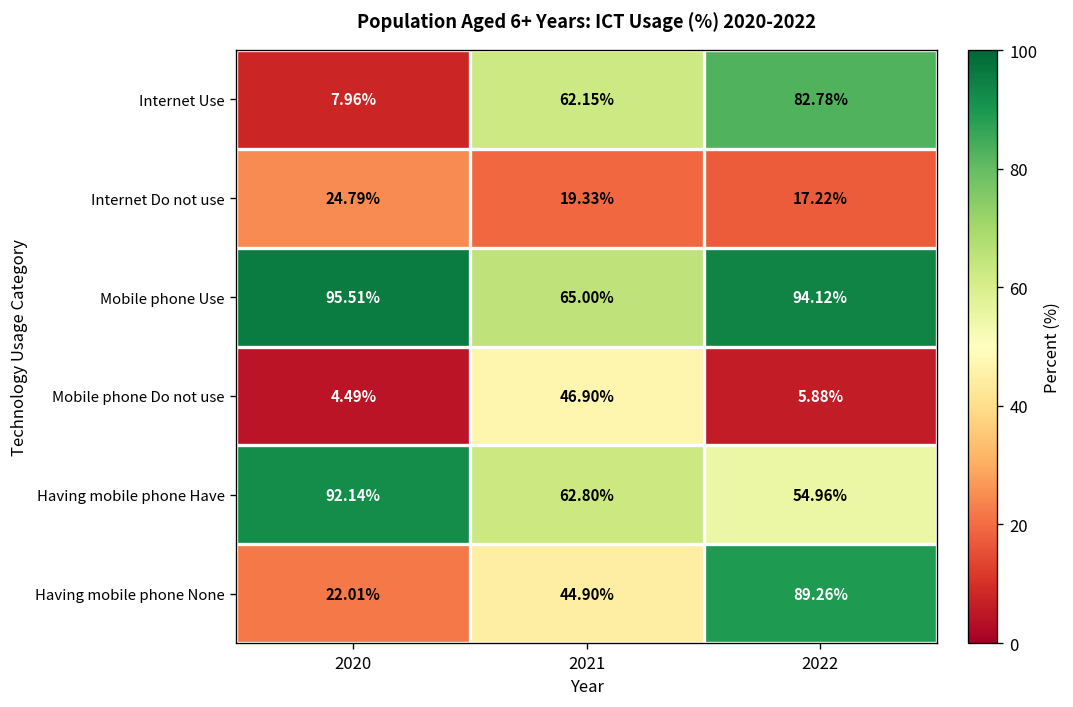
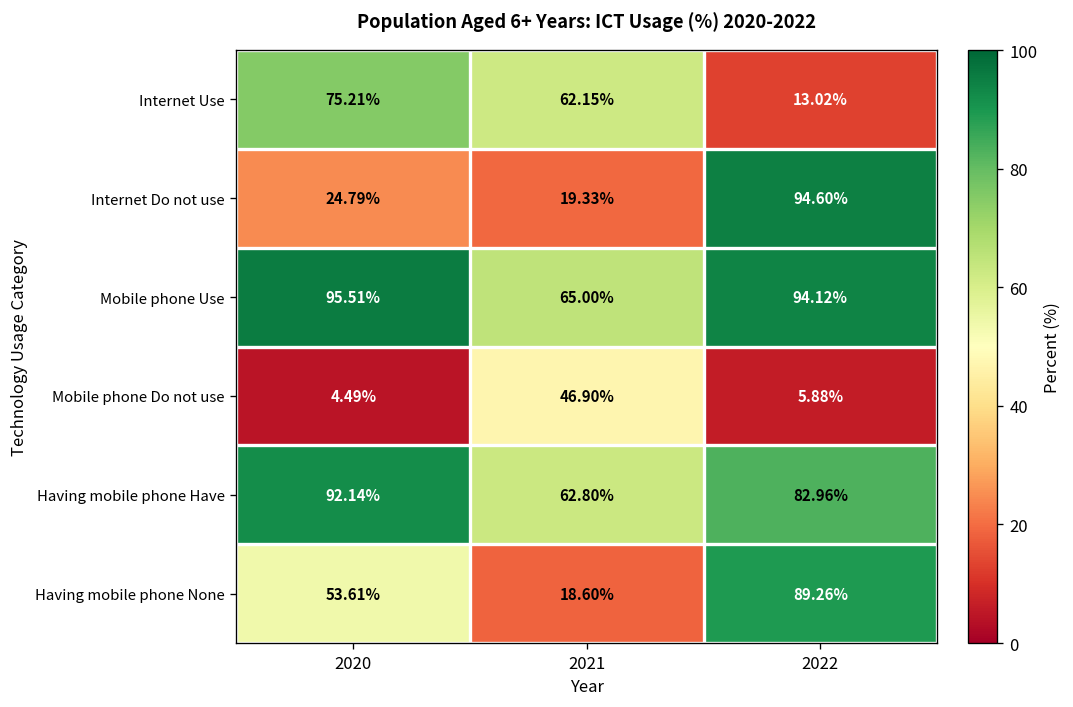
  {
    "Internet Use": {
-     "2020": "7.96%",
+     "2020": "75.21%",
      "2021": "62.15%",
-     "2022": "82.78%"
+     "2022": "13.02%"
    },
    "Internet Do not use": {
      "2020": "24.79%",
      "2021": "19.33%",
-     "2022": "17.22%"
+     "2022": "94.60%"
    },
    "Mobile phone Use": {
      "2020": "95.51%",
      "2021": "65.00%",
      "2022": "94.12%"
    },
    "Mobile phone Do not use": {
      "2020": "4.49%",
      "2021": "46.90%",
      "2022": "5.88%"
    },
    "Having mobile phone Have": {
      "2020": "92.14%",
      "2021": "62.80%",
-     "2022": "54.96%"
+     "2022": "82.96%"
    },
    "Having mobile phone None": {
-     "2020": "22.01%",
-     "2021": "44.90%",
+     "2020": "53.61%",
+     "2021": "18.60%",
      "2022": "89.26%"
    }
  }
